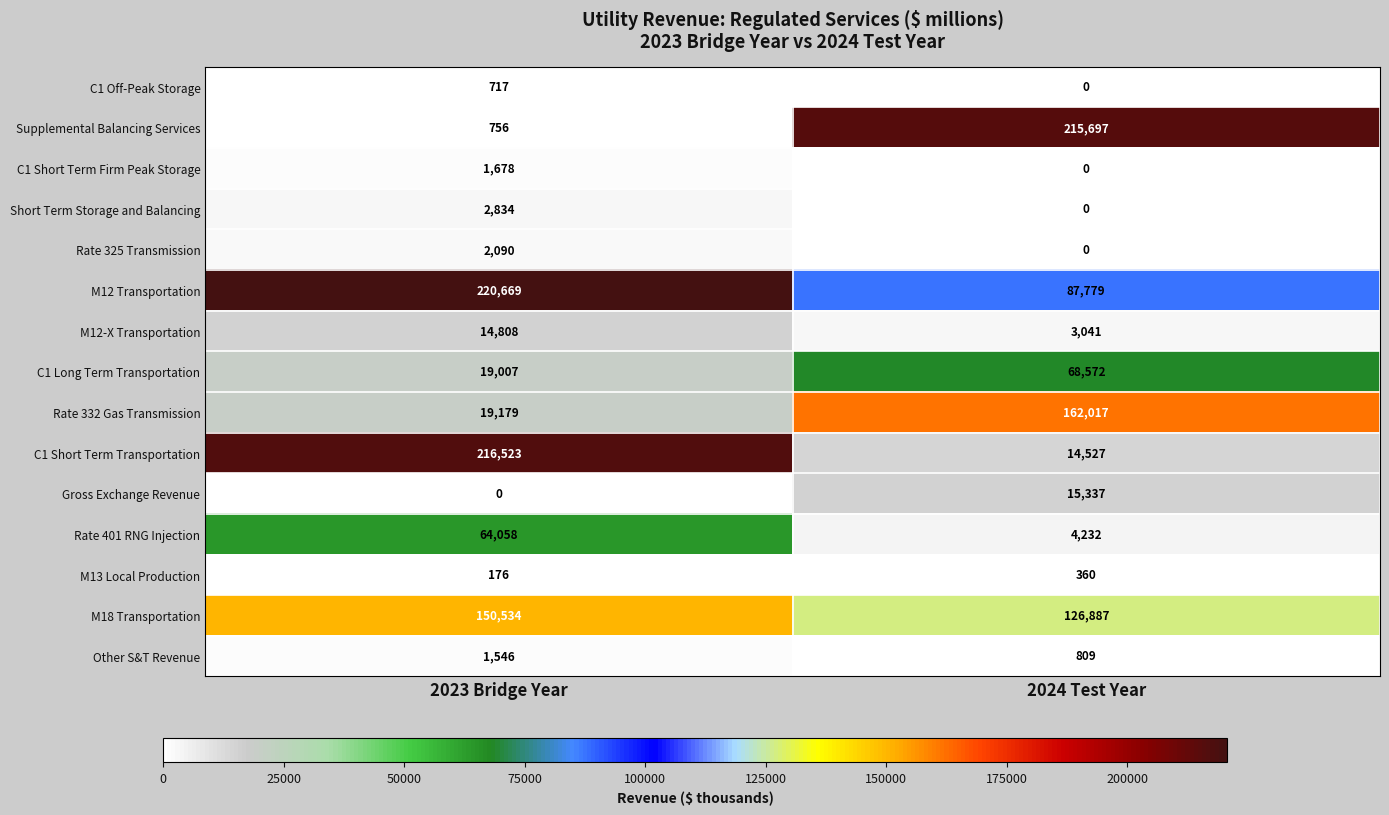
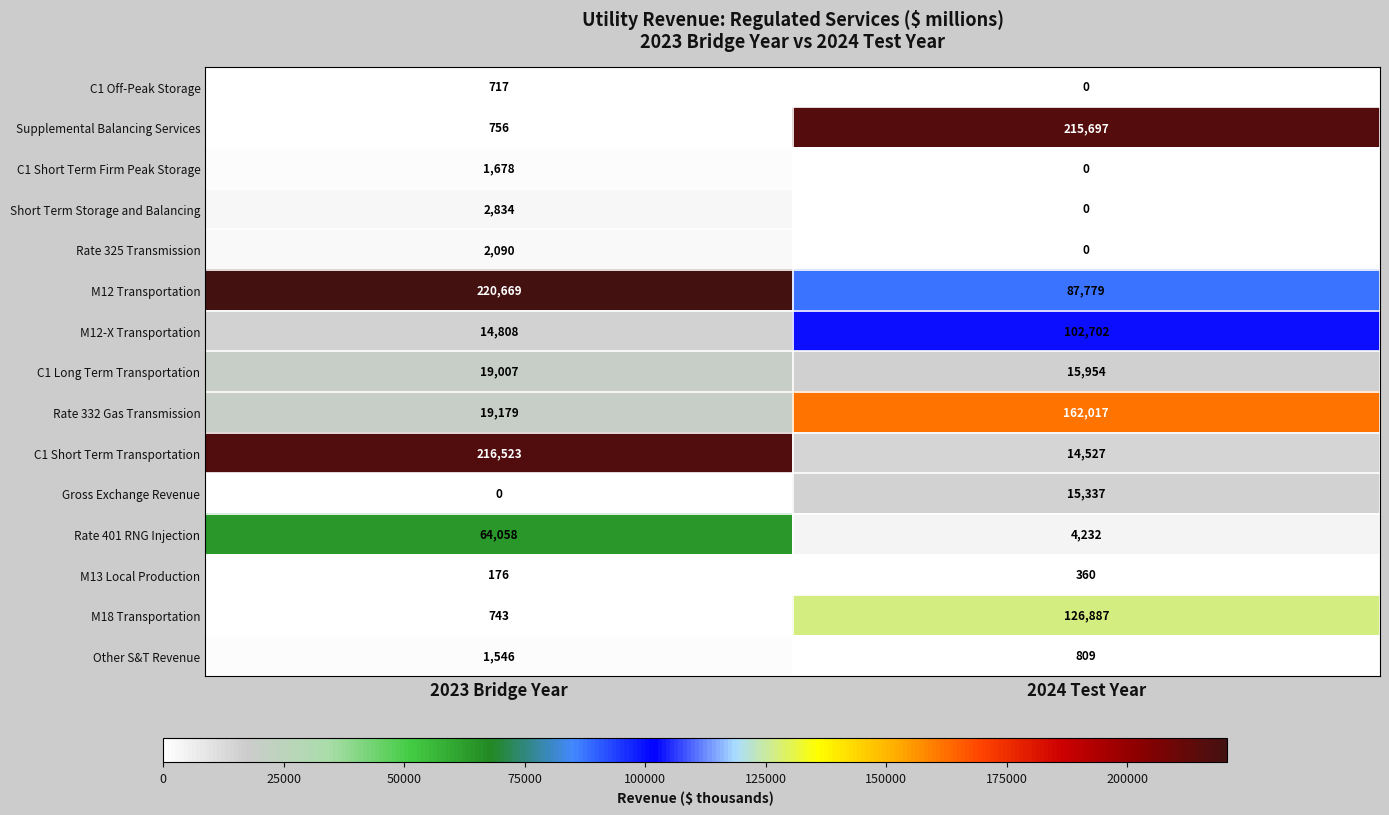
  {
    "C1 Off-Peak Storage": {
      "2023 Bridge Year": "717",
      "2024 Test Year": "0"
    },
    "Supplemental Balancing Services": {
      "2023 Bridge Year": "756",
      "2024 Test Year": "215,697"
    },
    "C1 Short Term Firm Peak Storage": {
      "2023 Bridge Year": "1,678",
      "2024 Test Year": "0"
    },
    "Short Term Storage and Balancing": {
      "2023 Bridge Year": "2,834",
      "2024 Test Year": "0"
    },
    "Rate 325 Transmission": {
      "2023 Bridge Year": "2,090",
      "2024 Test Year": "0"
    },
    "M12 Transportation": {
      "2023 Bridge Year": "220,669",
      "2024 Test Year": "87,779"
    },
    "M12-X Transportation": {
      "2023 Bridge Year": "14,808",
-     "2024 Test Year": "3,041"
+     "2024 Test Year": "102,702"
    },
    "C1 Long Term Transportation": {
      "2023 Bridge Year": "19,007",
-     "2024 Test Year": "68,572"
+     "2024 Test Year": "15,954"
    },
    "Rate 332 Gas Transmission": {
      "2023 Bridge Year": "19,179",
      "2024 Test Year": "162,017"
    },
    "C1 Short Term Transportation": {
      "2023 Bridge Year": "216,523",
      "2024 Test Year": "14,527"
    },
    "Gross Exchange Revenue": {
      "2023 Bridge Year": "0",
      "2024 Test Year": "15,337"
    },
    "Rate 401 RNG Injection": {
      "2023 Bridge Year": "64,058",
      "2024 Test Year": "4,232"
    },
    "M13 Local Production": {
      "2023 Bridge Year": "176",
      "2024 Test Year": "360"
    },
    "M18 Transportation": {
-     "2023 Bridge Year": "150,534",
+     "2023 Bridge Year": "743",
      "2024 Test Year": "126,887"
    },
    "Other S&T Revenue": {
      "2023 Bridge Year": "1,546",
      "2024 Test Year": "809"
    }
  }
